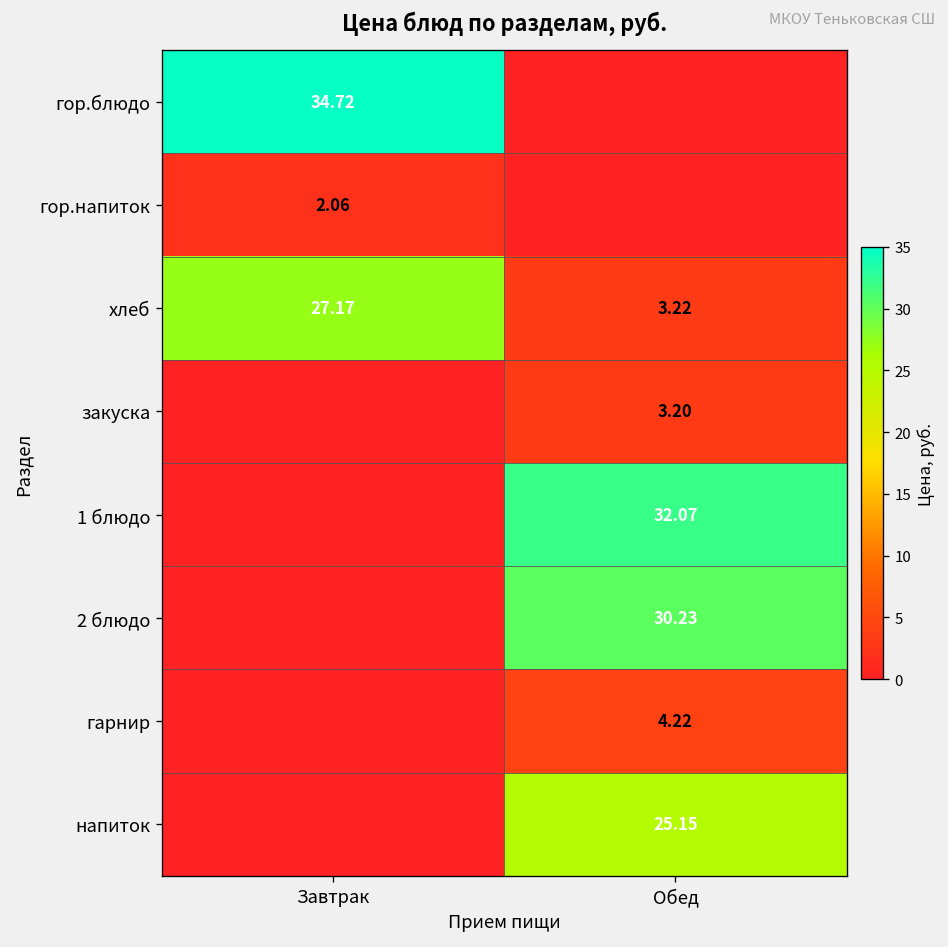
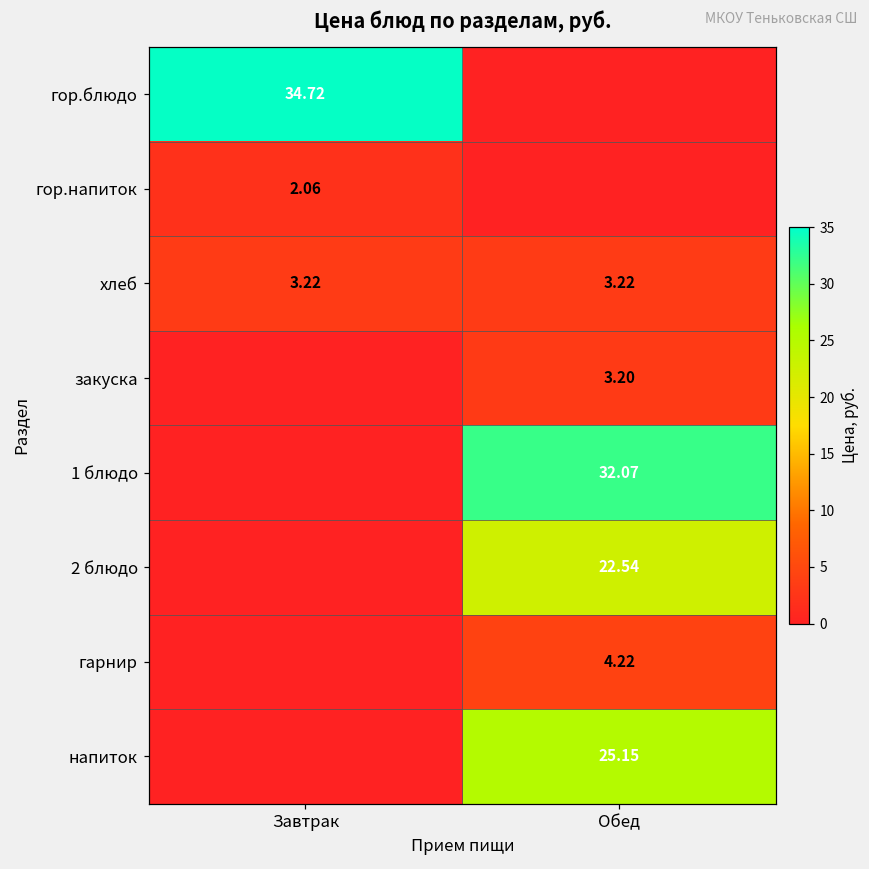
  {
    "гор.блюдо": {
      "Завтрак": 34.72
    },
    "гор.напиток": {
      "Завтрак": 2.06
    },
    "хлеб": {
-     "Завтрак": 27.17,
+     "Завтрак": 3.22,
      "Обед": 3.22
    },
    "закуска": {
      "Обед": 3.20
    },
    "1 блюдо": {
      "Обед": 32.07
    },
    "2 блюдо": {
-     "Обед": 30.23
+     "Обед": 22.54
    },
    "гарнир": {
      "Обед": 4.22
    },
    "напиток": {
      "Обед": 25.15
    }
  }
